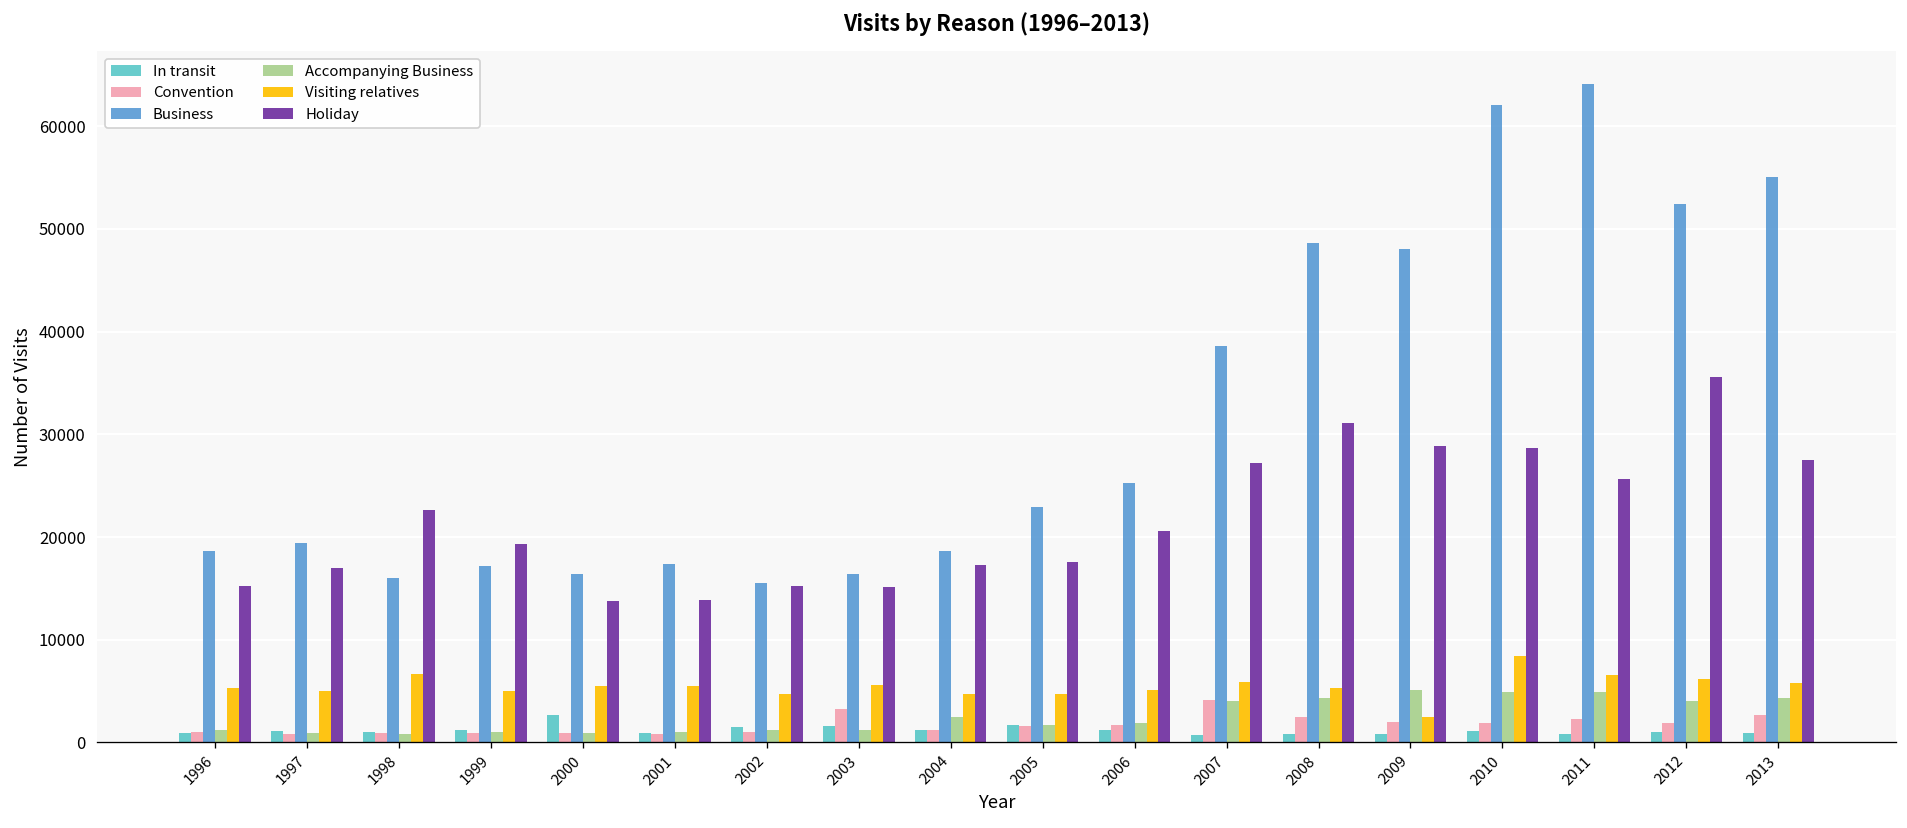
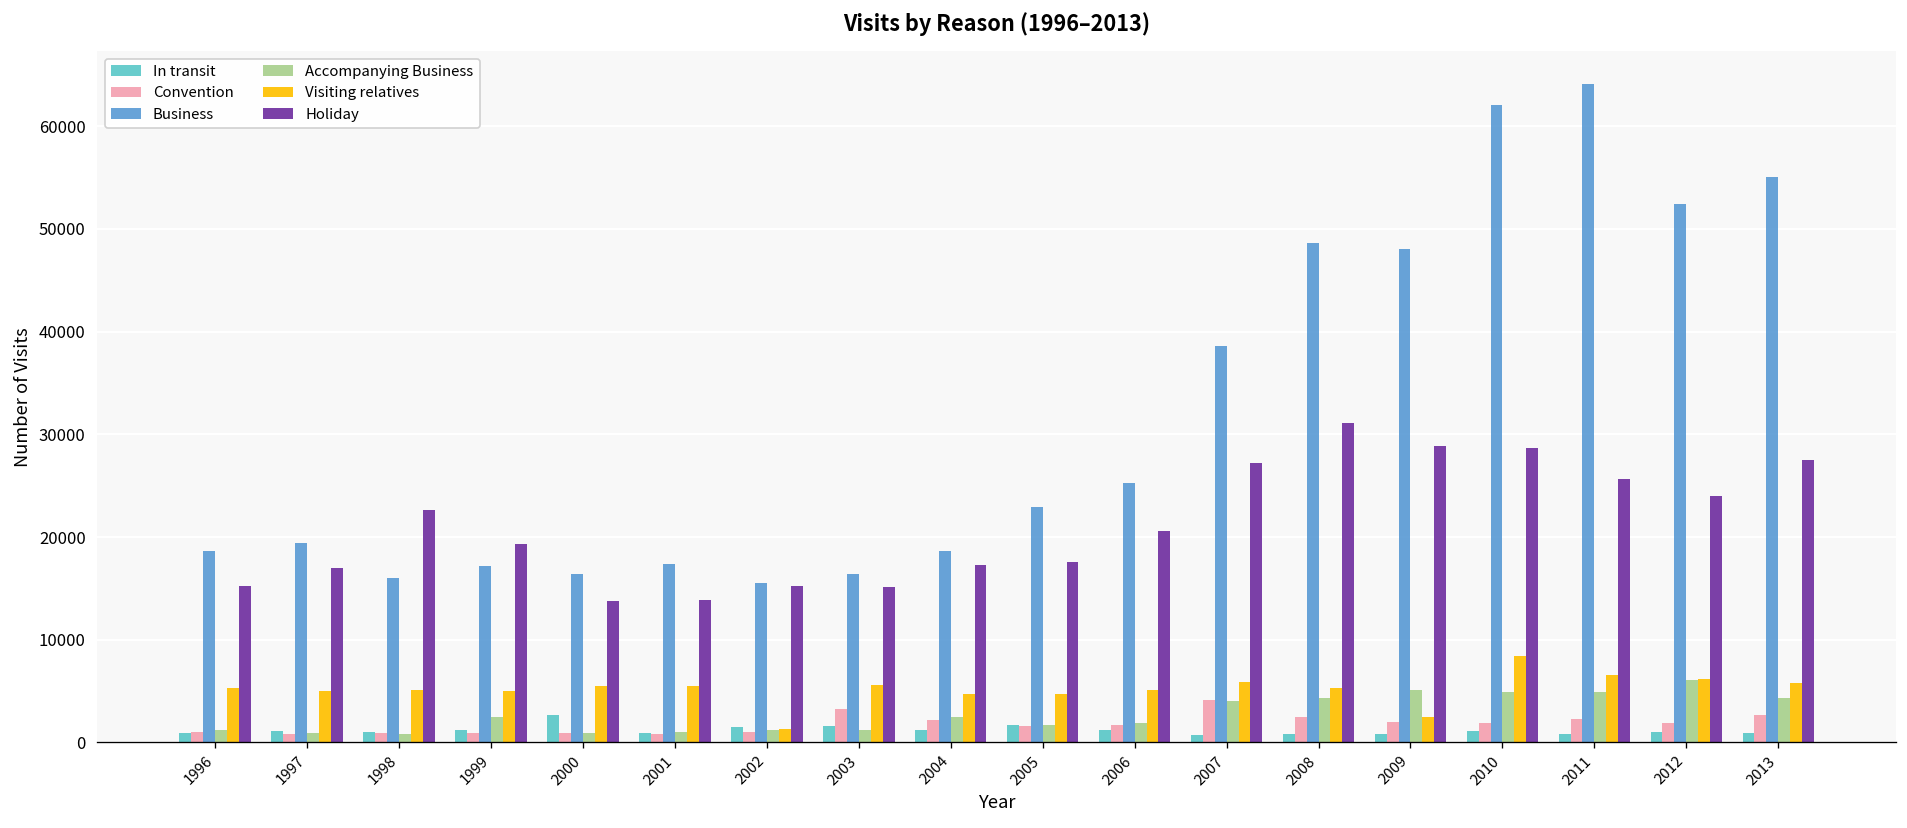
  {
    "Convention": {
      "1996": 1000,
      "1997": 1000,
      "1998": 1000,
      "1999": 1000,
      "2000": 1000,
      "2001": 1000,
      "2002": 1000,
      "2003": 3000,
-     "2004": 1000,
+     "2004": 2000,
      "2005": 2000,
      "2006": 2000,
      "2007": 4000,
      "2008": 2000,
      "2009": 2000,
      "2010": 2000,
      "2011": 2000,
      "2012": 2000,
      "2013": 3000
    },
    "Accompanying Business": {
      "1996": 1000,
      "1997": 1000,
      "1998": 1000,
-     "1999": 1000,
+     "1999": 3000,
      "2000": 1000,
      "2001": 1000,
      "2002": 1000,
      "2003": 1000,
      "2004": 2000,
      "2005": 2000,
      "2006": 2000,
      "2007": 4000,
      "2008": 4000,
      "2009": 5000,
      "2010": 5000,
      "2011": 5000,
-     "2012": 4000,
+     "2012": 6000,
      "2013": 4000
    },
    "Visiting relatives": {
      "1996": 5000,
      "1997": 5000,
-     "1998": 7000,
+     "1998": 5000,
      "1999": 5000,
      "2000": 5000,
      "2001": 6000,
-     "2002": 5000,
+     "2002": 1000,
      "2003": 6000,
      "2004": 5000,
      "2005": 5000,
      "2006": 5000,
      "2007": 6000,
      "2008": 5000,
      "2009": 2000,
      "2010": 8000,
      "2011": 7000,
      "2012": 6000,
      "2013": 6000
    },
    "Holiday": {
      "1996": 15000,
      "1997": 17000,
      "1998": 23000,
      "1999": 19000,
      "2000": 14000,
      "2001": 14000,
      "2002": 15000,
      "2003": 15000,
      "2004": 17000,
      "2005": 18000,
      "2006": 21000,
      "2007": 27000,
      "2008": 31000,
      "2009": 29000,
      "2010": 29000,
      "2011": 26000,
-     "2012": 36000,
+     "2012": 24000,
      "2013": 28000
    }
  }
